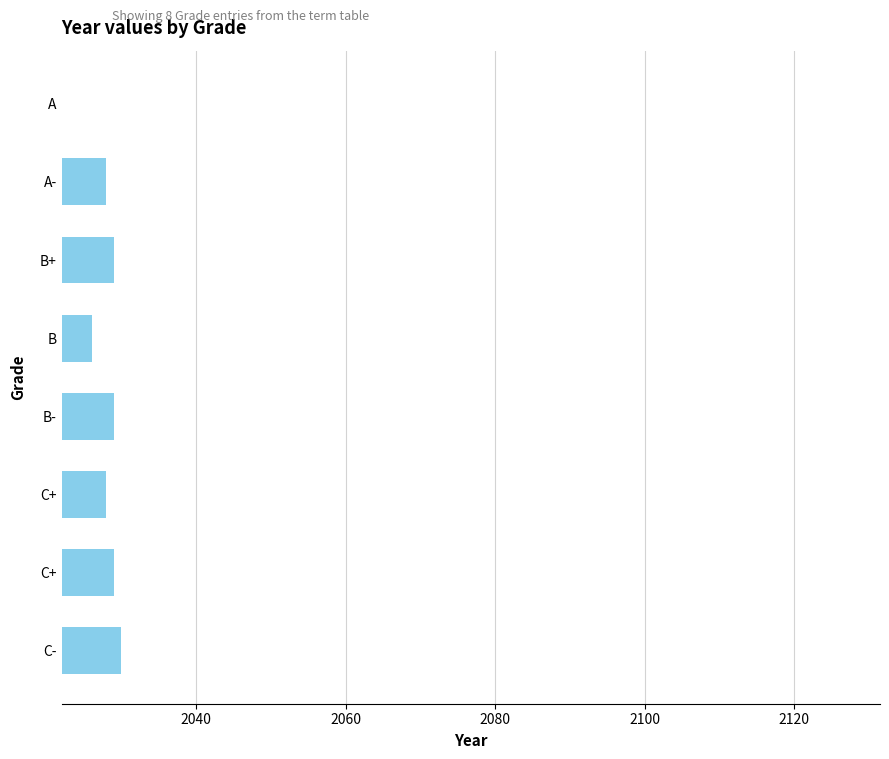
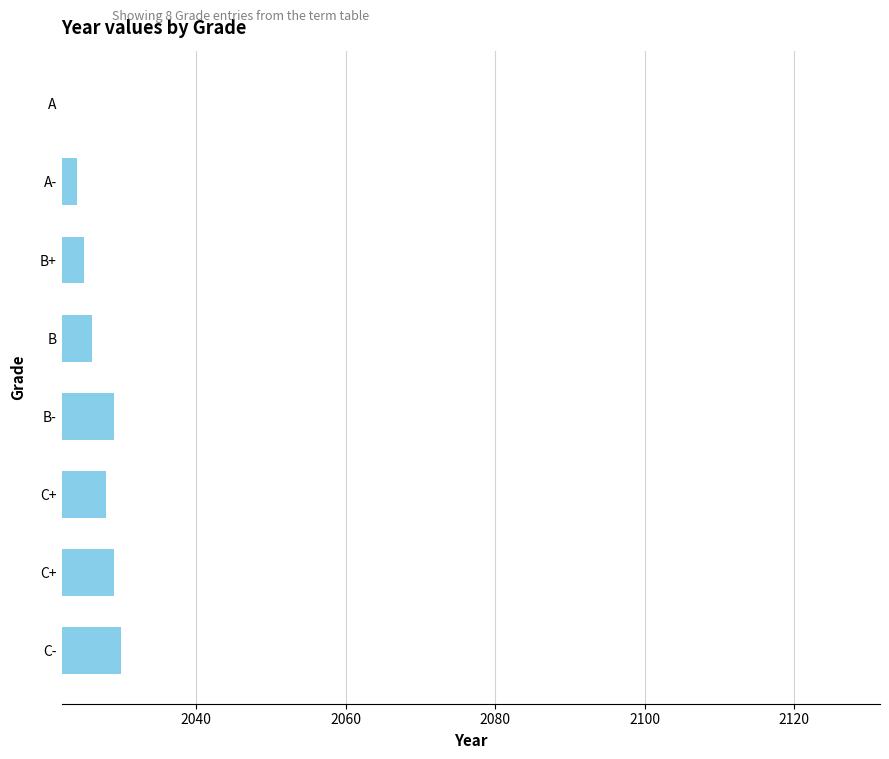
  {
-   "A-": 2028,
-   "B+": 2029,
+   "A-": 2024,
+   "B+": 2025,
    "B": 2026,
    "B-": 2029,
    "C-": 2030
  }
